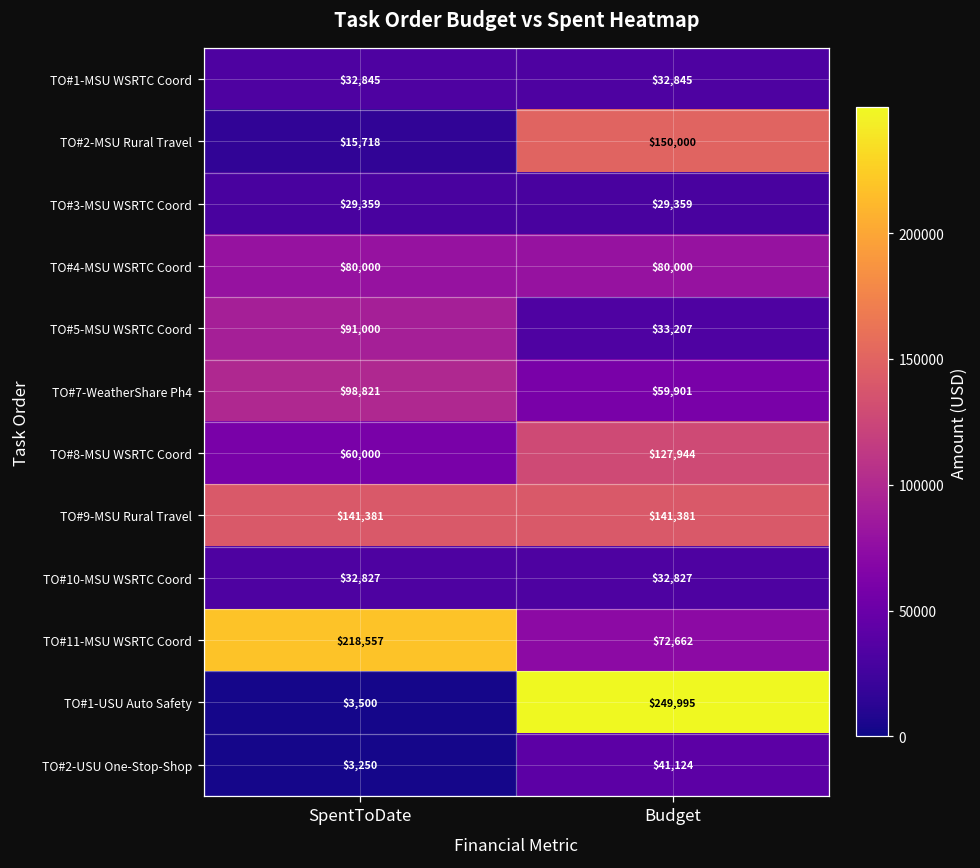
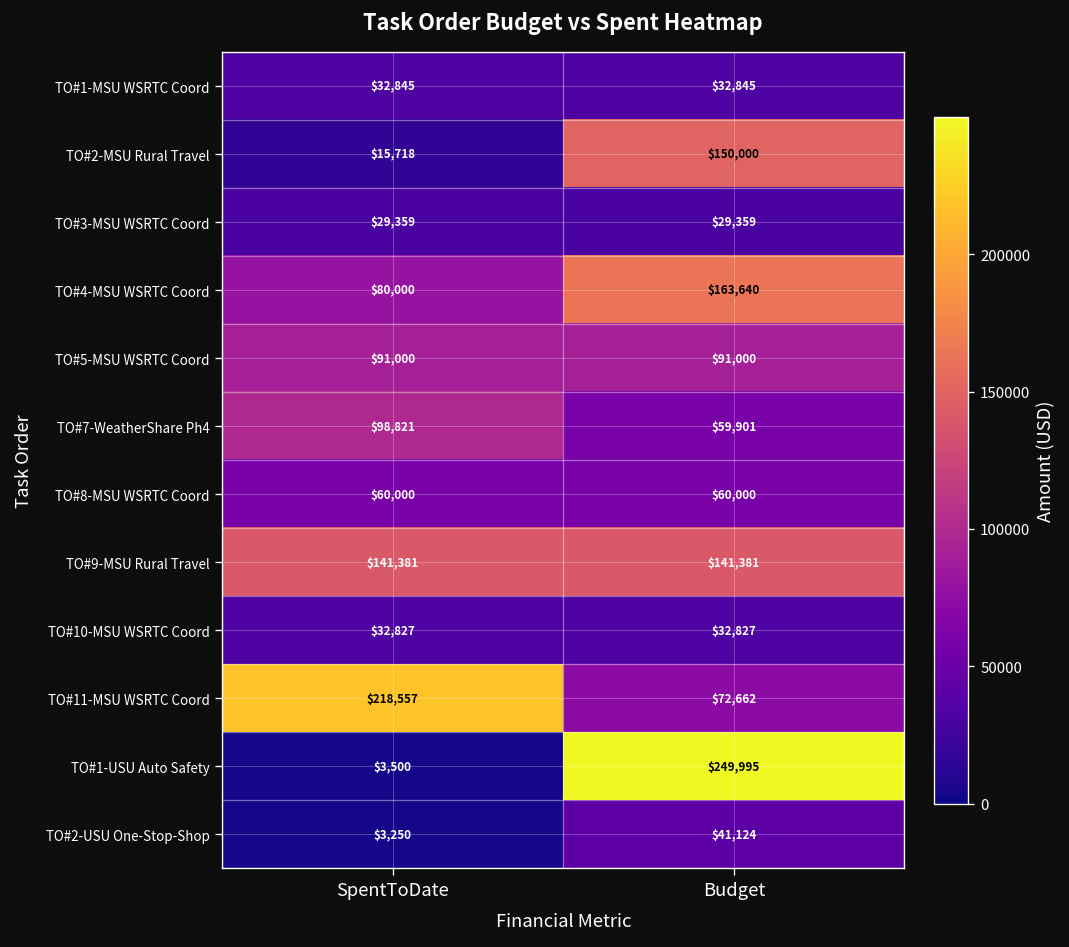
  {
    "TO#1-MSU WSRTC Coord": {
      "SpentToDate": "$32,845",
      "Budget": "$32,845"
    },
    "TO#2-MSU Rural Travel": {
      "SpentToDate": "$15,718",
      "Budget": "$150,000"
    },
    "TO#3-MSU WSRTC Coord": {
      "SpentToDate": "$29,359",
      "Budget": "$29,359"
    },
    "TO#4-MSU WSRTC Coord": {
      "SpentToDate": "$80,000",
-     "Budget": "$80,000"
+     "Budget": "$163,640"
    },
    "TO#5-MSU WSRTC Coord": {
      "SpentToDate": "$91,000",
-     "Budget": "$33,207"
+     "Budget": "$91,000"
    },
    "TO#7-WeatherShare Ph4": {
      "SpentToDate": "$98,821",
      "Budget": "$59,901"
    },
    "TO#8-MSU WSRTC Coord": {
      "SpentToDate": "$60,000",
-     "Budget": "$127,944"
+     "Budget": "$60,000"
    },
    "TO#9-MSU Rural Travel": {
      "SpentToDate": "$141,381",
      "Budget": "$141,381"
    },
    "TO#10-MSU WSRTC Coord": {
      "SpentToDate": "$32,827",
      "Budget": "$32,827"
    },
    "TO#11-MSU WSRTC Coord": {
      "SpentToDate": "$218,557",
      "Budget": "$72,662"
    },
    "TO#1-USU Auto Safety": {
      "SpentToDate": "$3,500",
      "Budget": "$249,995"
    },
    "TO#2-USU One-Stop-Shop": {
      "SpentToDate": "$3,250",
      "Budget": "$41,124"
    }
  }
